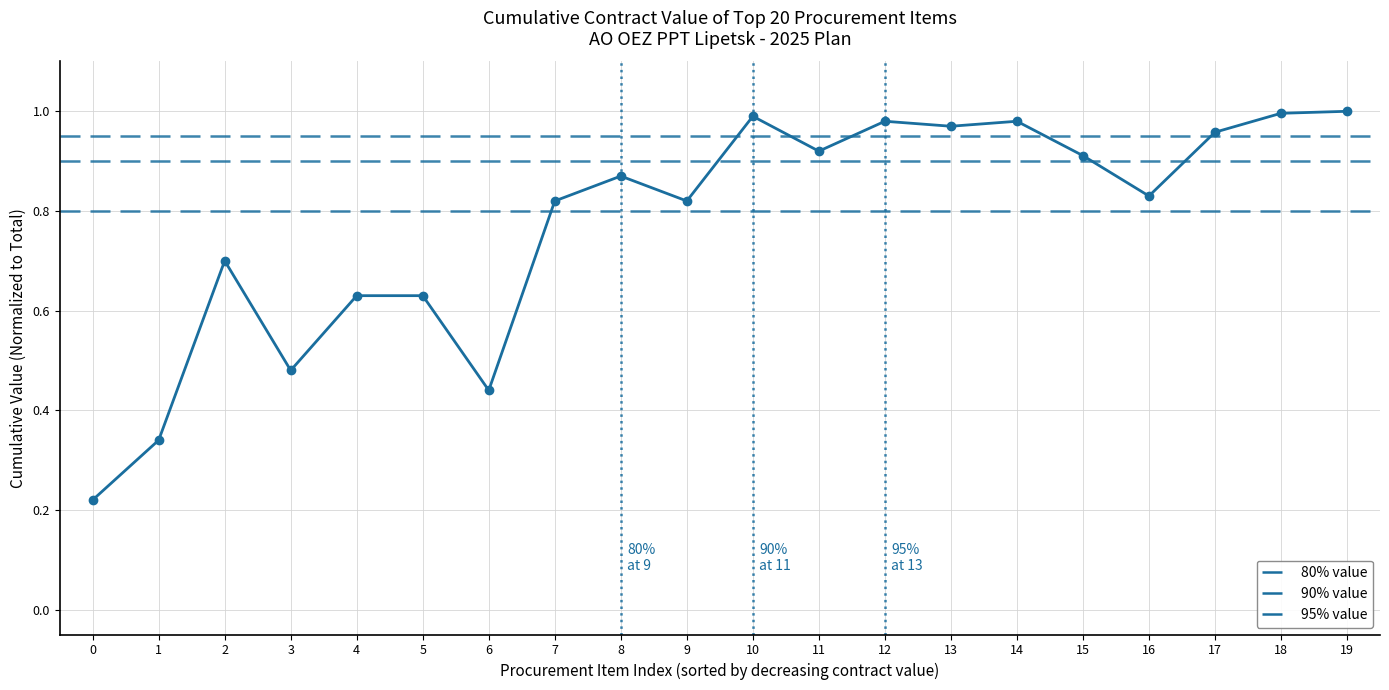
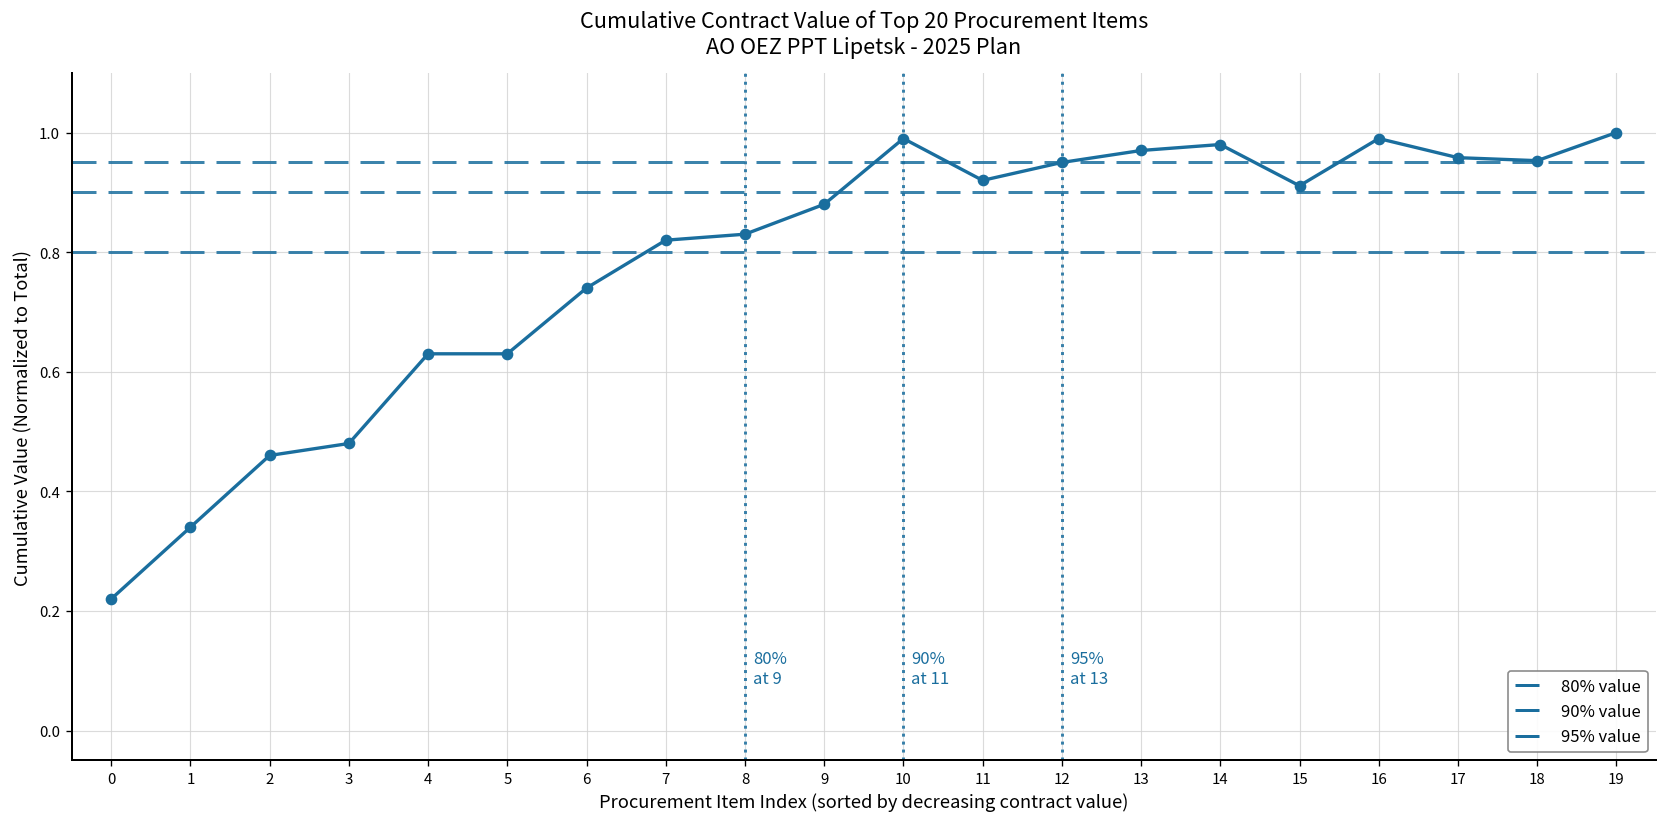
  {
    "0": 0.22,
    "1": 0.34,
-   "2": 0.70,
+   "2": 0.46,
    "3": 0.48,
    "4": 0.63,
    "5": 0.63,
-   "6": 0.44,
+   "6": 0.74,
    "7": 0.82,
-   "8": 0.87,
-   "9": 0.82,
+   "8": 0.83,
+   "9": 0.88,
    "10": 0.99,
    "11": 0.92,
-   "12": 0.98,
+   "12": 0.95,
    "13": 0.97,
    "14": 0.98,
    "15": 0.91,
-   "16": 0.83,
+   "16": 0.99,
    "17": 0.96,
-   "18": 1.00,
+   "18": 0.95,
    "19": 1.00
  }
